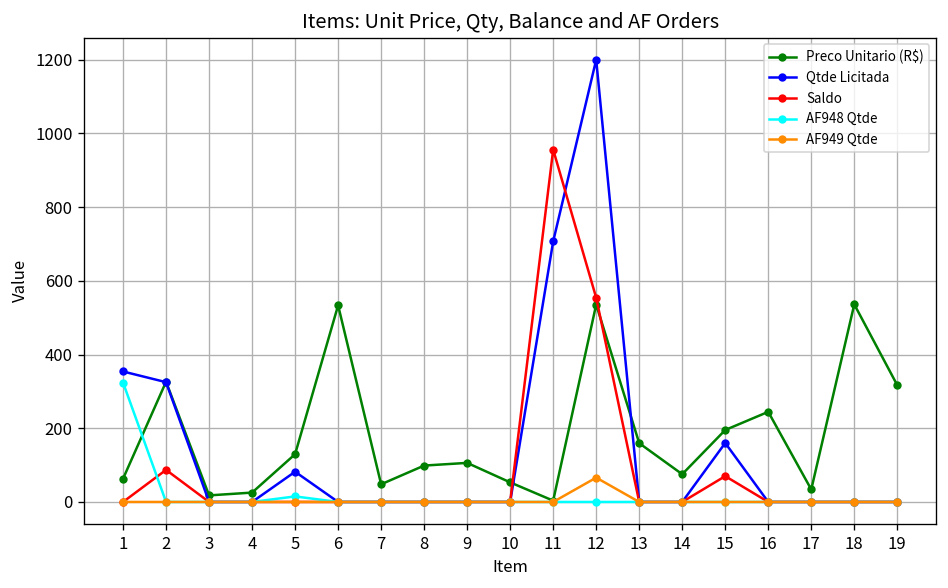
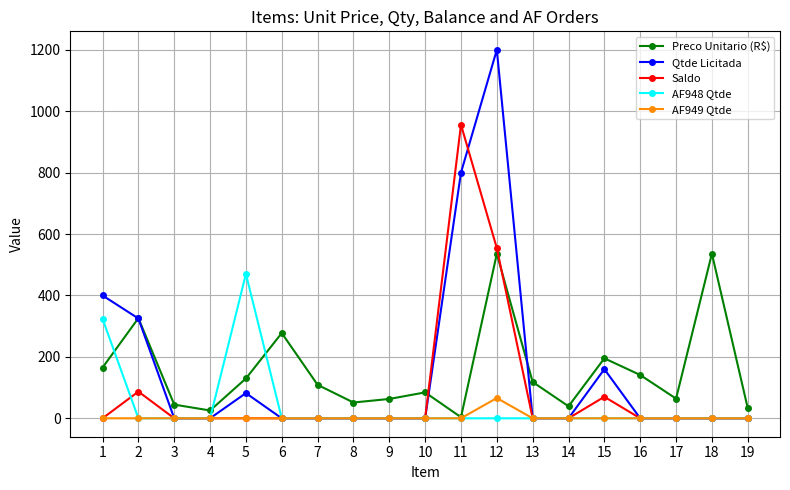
  {
    "Preco Unitario (R$)": {
-     "1": 60,
-     "3": 20,
+     "1": 170,
+     "3": 40,
      "4": 30,
      "5": 130,
-     "6": 530,
-     "7": 50,
-     "8": 100,
-     "9": 110,
-     "10": 50,
+     "6": 280,
+     "7": 110,
+     "8": 50,
+     "9": 60,
+     "10": 80,
      "12": 540,
-     "13": 160,
-     "14": 80,
+     "13": 120,
+     "14": 40,
      "15": 200,
-     "16": 240,
-     "17": 30,
+     "16": 140,
+     "17": 60,
      "18": 540,
-     "19": 320
+     "19": 30
    },
    "Qtde Licitada": {
-     "1": 350,
+     "1": 400,
      "5": 80,
-     "11": 710,
+     "11": 800,
      "12": 1200,
      "15": 160
    },
    "Saldo": {
      "2": 90,
      "11": 960,
      "12": 550,
      "15": 70
    },
    "AF948 Qtde": {
      "1": 320,
-     "5": 20,
+     "5": 470,
      "12": 0
    },
    "AF949 Qtde": {
      "12": 70
    }
  }
